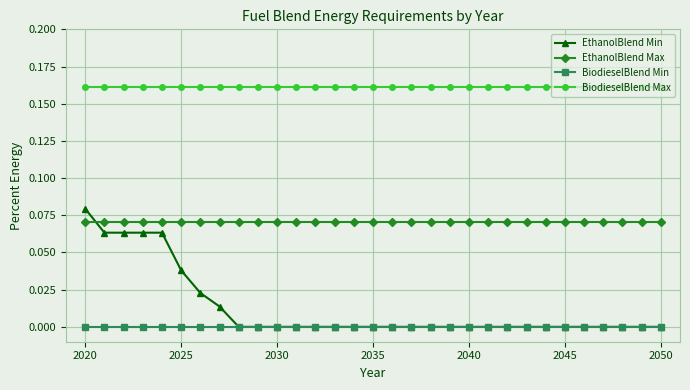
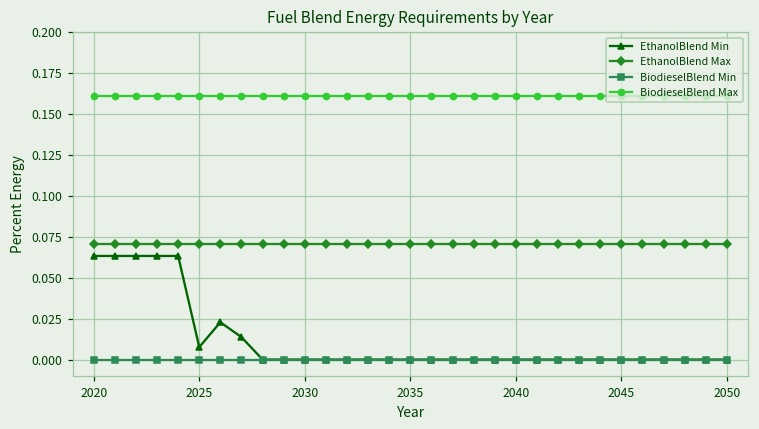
  {
    "EthanolBlend Min": {
-     "2020": 0.079,
-     "2025": 0.038
+     "2020": 0.063,
+     "2025": 0.008
    },
    "BiodieselBlend Max": {
      "2020": 0.161,
      "2025": 0.161,
      "2030": 0.161,
      "2035": 0.161,
      "2040": 0.161
    }
  }
